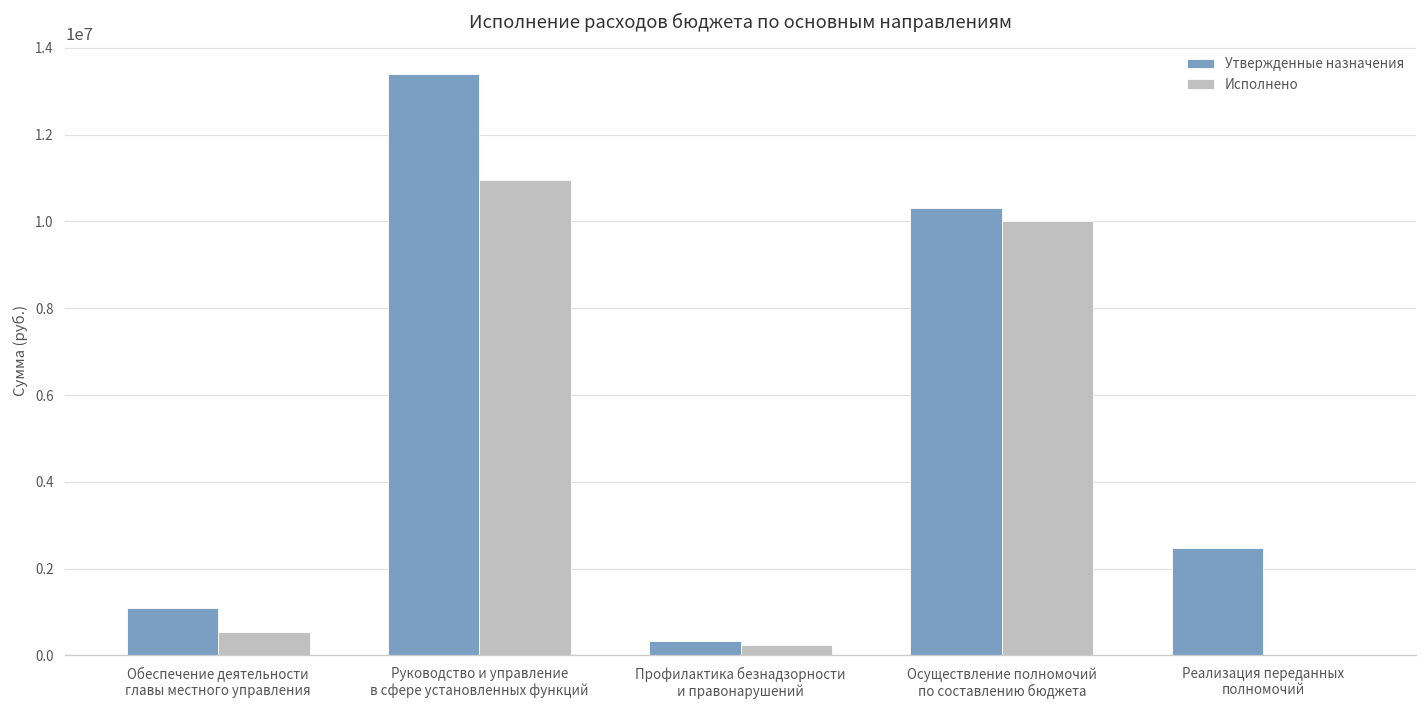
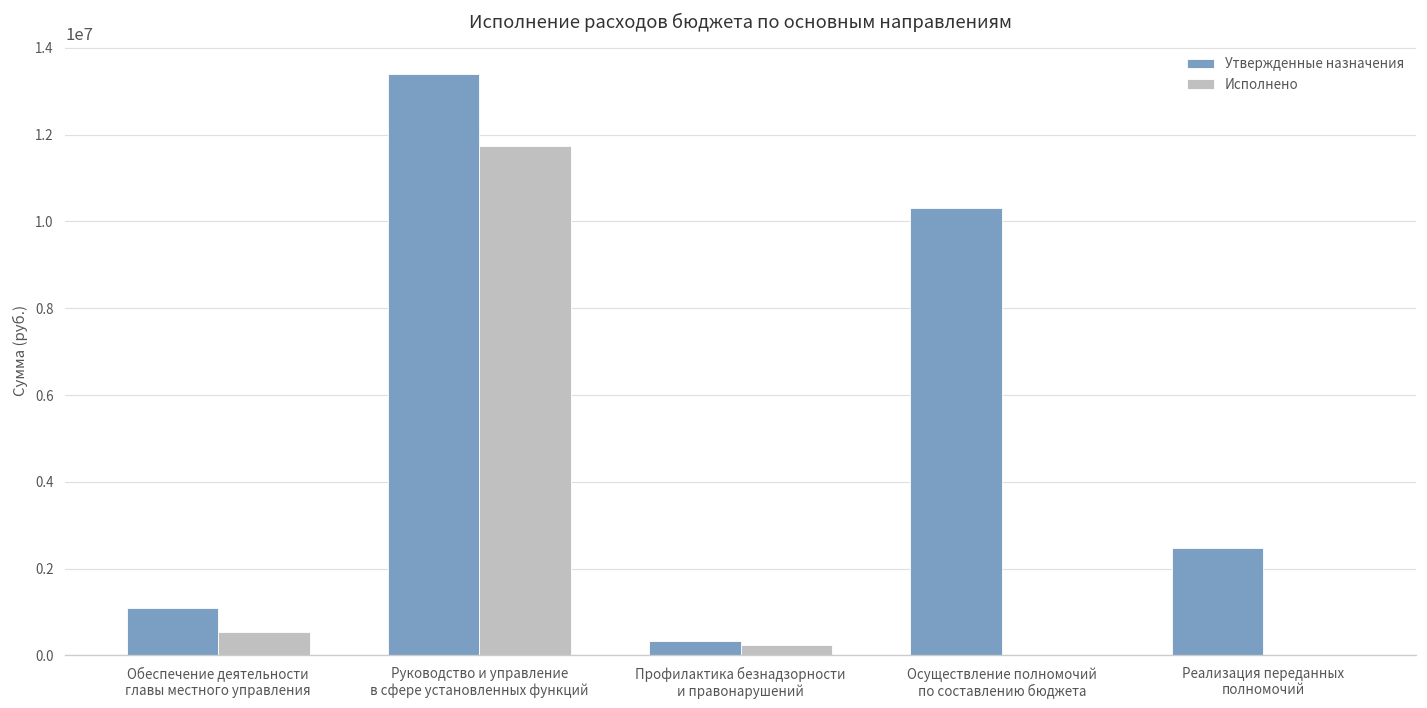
  {
    "Утвержденные назначения": {
      "Обеспечение деятельности главы местного управления": 1100000,
      "Руководство и управление в сфере установленных функций": 13400000,
      "Профилактика безнадзорности и правонарушений": 300000,
      "Осуществление полномочий по составлению бюджета": 10300000,
      "Реализация переданных полномочий": 2500000
    },
    "Исполнено": {
      "Обеспечение деятельности главы местного управления": 500000,
-     "Руководство и управление в сфере установленных функций": 11000000,
+     "Руководство и управление в сфере установленных функций": 11700000,
      "Профилактика безнадзорности и правонарушений": 200000,
-     "Осуществление полномочий по составлению бюджета": 10000000,
+     "Осуществление полномочий по составлению бюджета": 0,
      "Реализация переданных полномочий": 0
    }
  }
